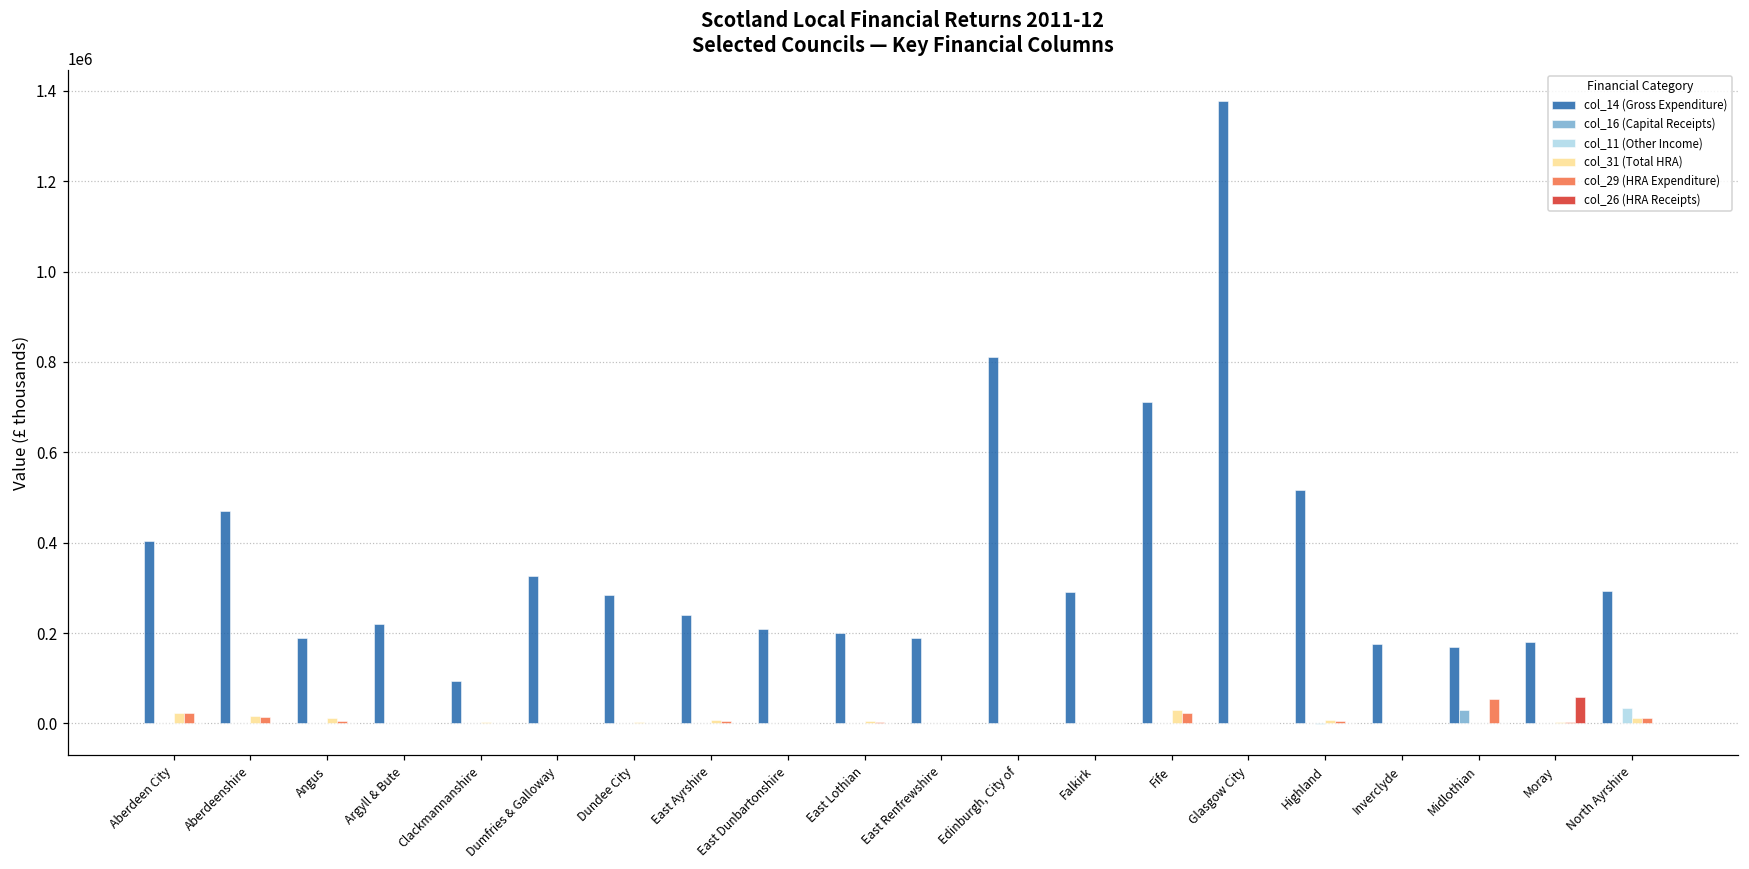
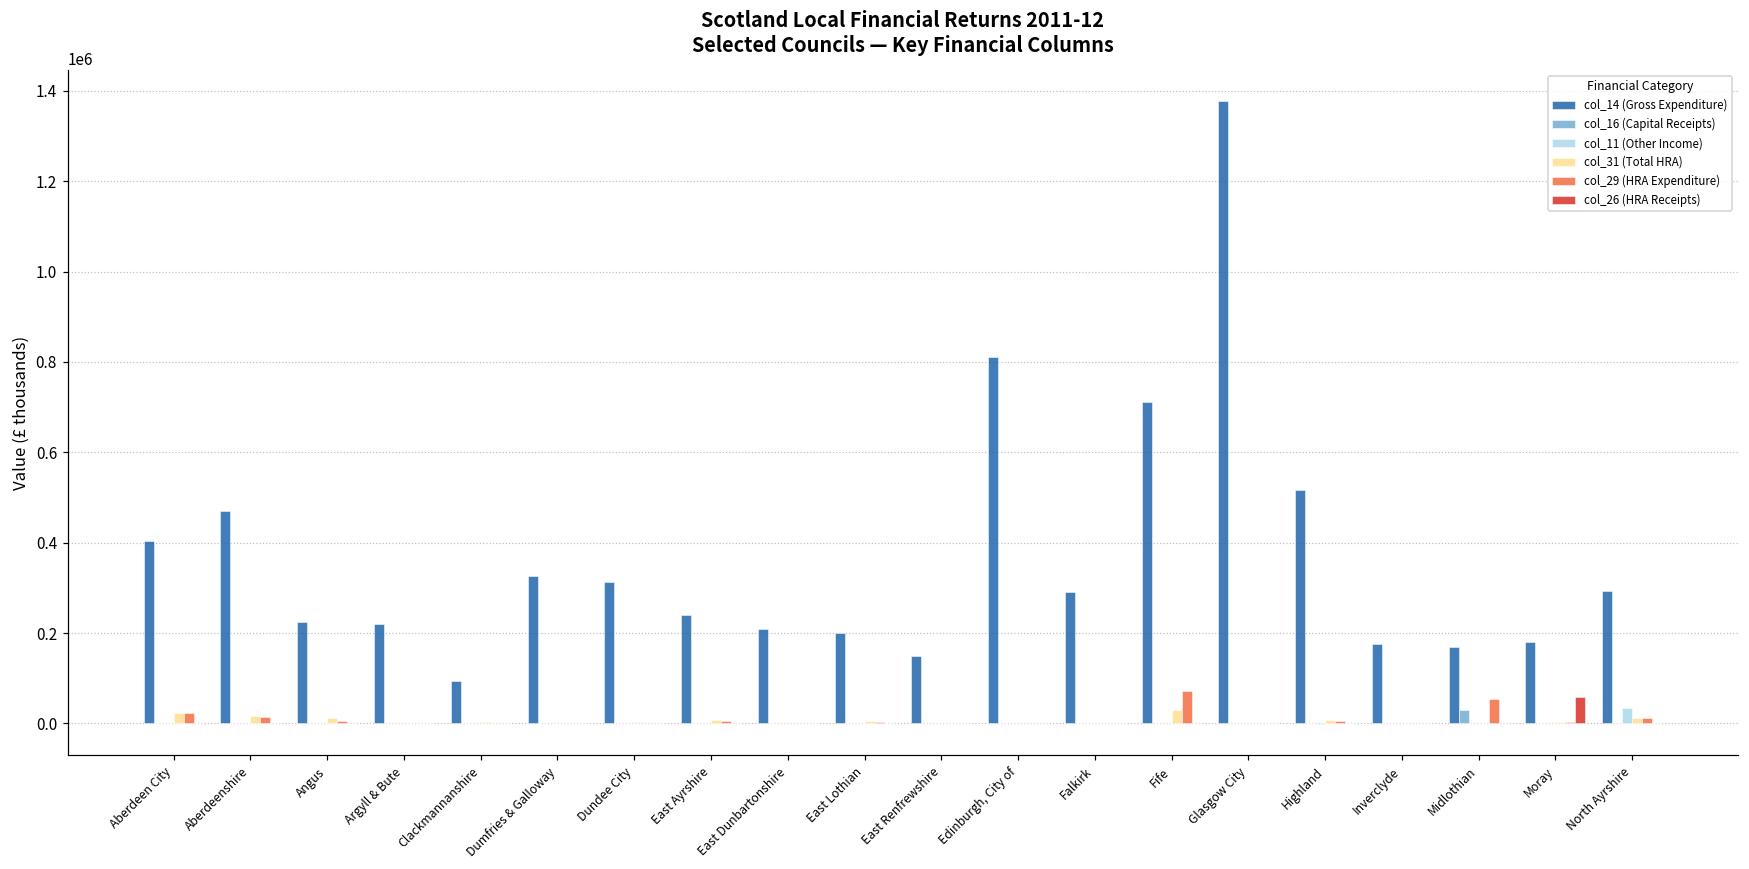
  {
    "col_14 (Gross Expenditure)": {
      "Aberdeen City": 400000,
      "Aberdeenshire": 470000,
-     "Angus": 190000,
+     "Angus": 220000,
      "Argyll & Bute": 220000,
      "Clackmannanshire": 90000,
      "Dumfries & Galloway": 330000,
-     "Dundee City": 280000,
+     "Dundee City": 310000,
      "East Ayrshire": 240000,
      "East Dunbartonshire": 210000,
      "East Lothian": 200000,
-     "East Renfrewshire": 190000,
+     "East Renfrewshire": 150000,
      "Edinburgh, City of": 810000,
      "Falkirk": 290000,
      "Fife": 710000,
      "Glasgow City": 1380000,
      "Highland": 520000,
      "Inverclyde": 170000,
      "Midlothian": 170000,
      "Moray": 180000,
      "North Ayrshire": 290000
    },
    "col_16 (Capital Receipts)": {
      "Aberdeen City": 0,
      "Argyll & Bute": 0,
      "East Dunbartonshire": 0,
      "Edinburgh, City of": 0,
      "Falkirk": 0,
      "Midlothian": 30000
    },
    "col_11 (Other Income)": {
      "Aberdeen City": 0,
      "Clackmannanshire": 0,
      "Dundee City": 0,
      "East Ayrshire": 0,
      "East Dunbartonshire": 0,
      "East Lothian": 0,
      "East Renfrewshire": 0,
      "Edinburgh, City of": 0,
      "Inverclyde": 0,
      "Midlothian": 0,
      "North Ayrshire": 30000
    },
    "col_31 (Total HRA)": {
      "Aberdeen City": 20000,
      "Aberdeenshire": 20000,
      "Angus": 10000,
      "East Ayrshire": 10000,
      "Edinburgh, City of": 0,
      "Fife": 30000,
      "Highland": 10000,
      "North Ayrshire": 10000
    },
    "col_29 (HRA Expenditure)": {
      "Aberdeen City": 20000,
      "Aberdeenshire": 10000,
      "Argyll & Bute": 0,
      "Dumfries & Galloway": 0,
      "East Ayrshire": 10000,
      "Edinburgh, City of": 0,
-     "Fife": 20000,
+     "Fife": 70000,
      "Glasgow City": 0,
      "Inverclyde": 0,
      "Midlothian": 50000,
      "North Ayrshire": 10000
    },
    "col_26 (HRA Receipts)": {
      "Aberdeen City": 0,
      "Aberdeenshire": 0,
      "Argyll & Bute": 0,
      "Dumfries & Galloway": 0,
      "Dundee City": 0,
      "East Dunbartonshire": 0,
      "East Lothian": 0,
      "Edinburgh, City of": 0,
      "Falkirk": 0,
      "Glasgow City": 0,
      "Inverclyde": 0,
      "Midlothian": 0,
      "Moray": 60000,
      "North Ayrshire": 0
    }
  }
